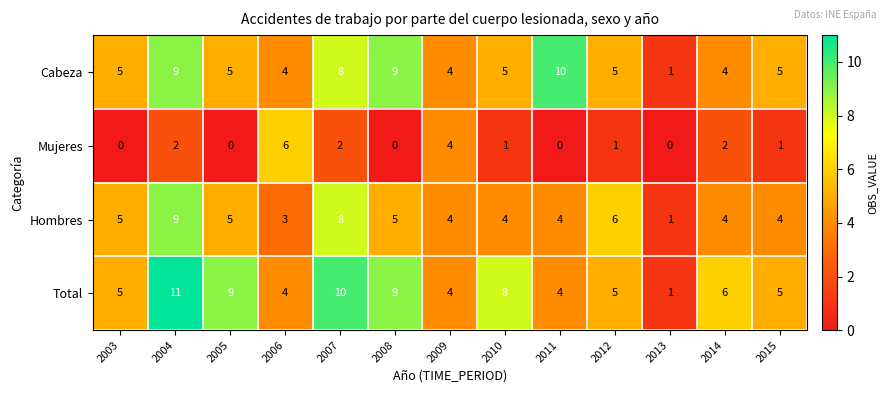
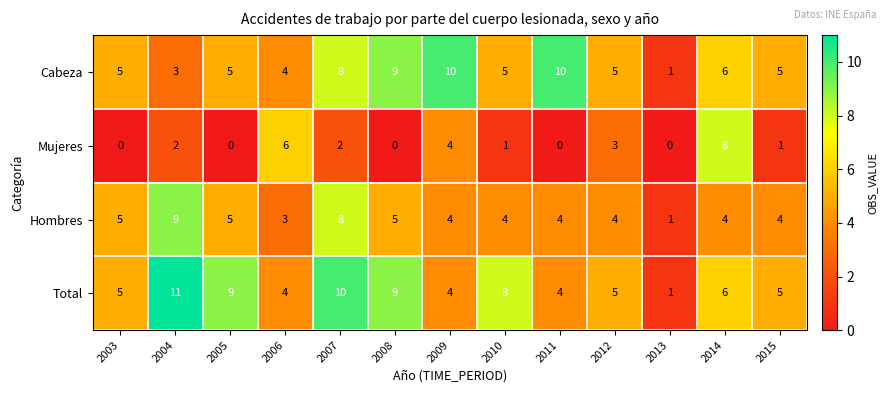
  {
    "Cabeza": {
      "2003": 5,
-     "2004": 9,
+     "2004": 3,
      "2005": 5,
      "2006": 4,
      "2007": 8,
      "2008": 9,
-     "2009": 4,
+     "2009": 10,
      "2010": 5,
      "2011": 10,
      "2012": 5,
      "2013": 1,
-     "2014": 4,
+     "2014": 6,
      "2015": 5
    },
    "Mujeres": {
      "2003": 0,
      "2004": 2,
      "2005": 0,
      "2006": 6,
      "2007": 2,
      "2008": 0,
      "2009": 4,
      "2010": 1,
      "2011": 0,
-     "2012": 1,
+     "2012": 3,
      "2013": 0,
-     "2014": 2,
+     "2014": 8,
      "2015": 1
    },
    "Hombres": {
      "2003": 5,
      "2004": 9,
      "2005": 5,
      "2006": 3,
      "2007": 8,
      "2008": 5,
      "2009": 4,
      "2010": 4,
      "2011": 4,
-     "2012": 6,
+     "2012": 4,
      "2013": 1,
      "2014": 4,
      "2015": 4
    },
    "Total": {
      "2003": 5,
      "2004": 11,
      "2005": 9,
      "2006": 4,
      "2007": 10,
      "2008": 9,
      "2009": 4,
      "2010": 8,
      "2011": 4,
      "2012": 5,
      "2013": 1,
      "2014": 6,
      "2015": 5
    }
  }
